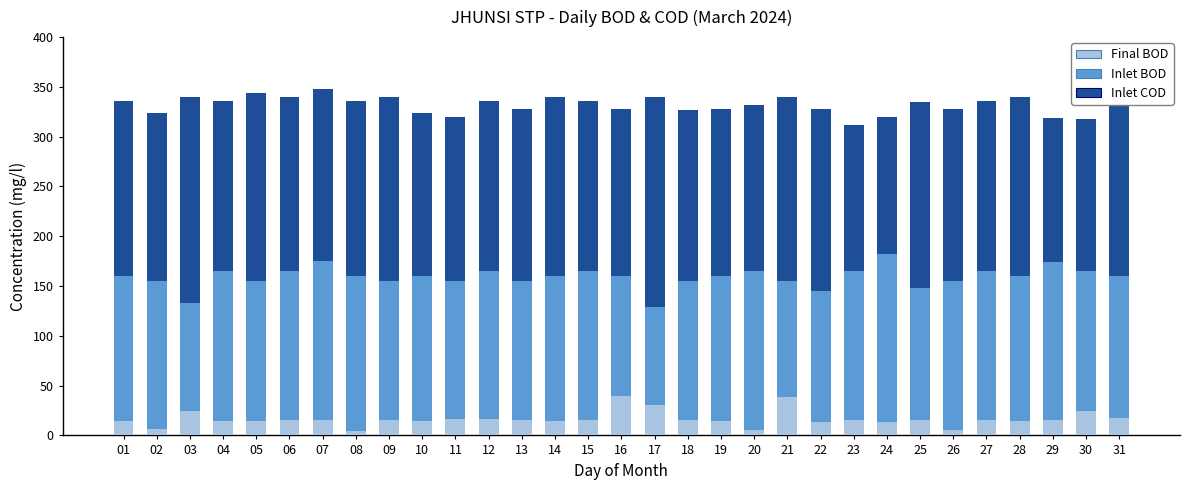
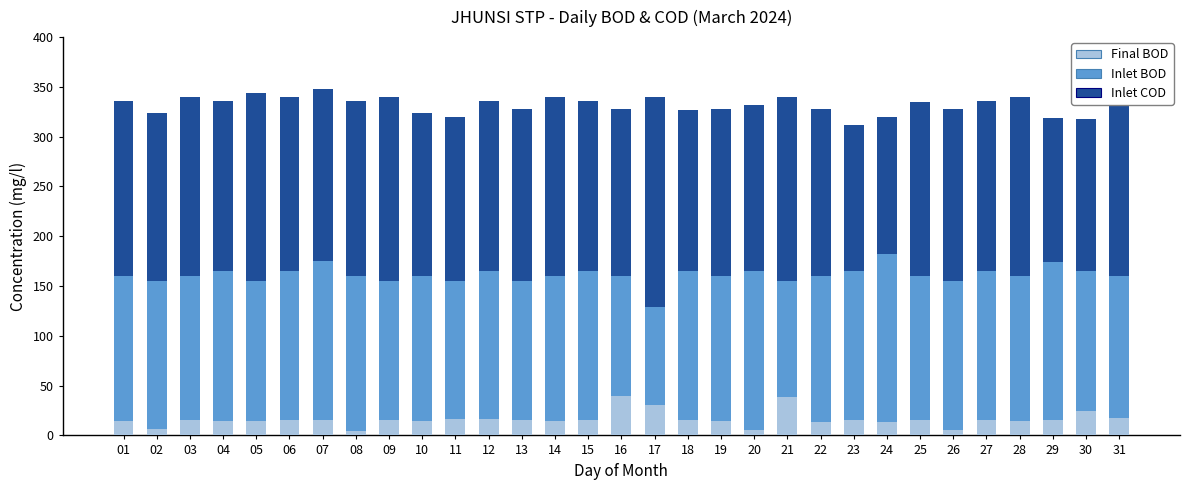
  {
    "Inlet COD": {
      "01": 340,
      "02": 320,
      "03": 340,
      "04": 340,
      "05": 340,
      "06": 340,
      "07": 350,
      "08": 340,
      "09": 340,
      "10": 320,
      "11": 320,
      "12": 340,
      "13": 330,
      "14": 340,
      "15": 340,
      "16": 330,
      "17": 340,
      "18": 330,
      "19": 330,
      "20": 330,
      "21": 340,
      "22": 330,
      "23": 310,
      "24": 320,
      "25": 340,
      "26": 330,
      "27": 340,
      "28": 340,
      "29": 320,
      "30": 320
    },
    "Inlet BOD": {
-     "03": 130,
-     "18": 160,
-     "22": 150,
-     "25": 150
+     "03": 160,
+     "18": 170,
+     "22": 160,
+     "25": 160
    },
    "Final BOD": {
-     "03": 30
+     "03": 20
    }
  }
